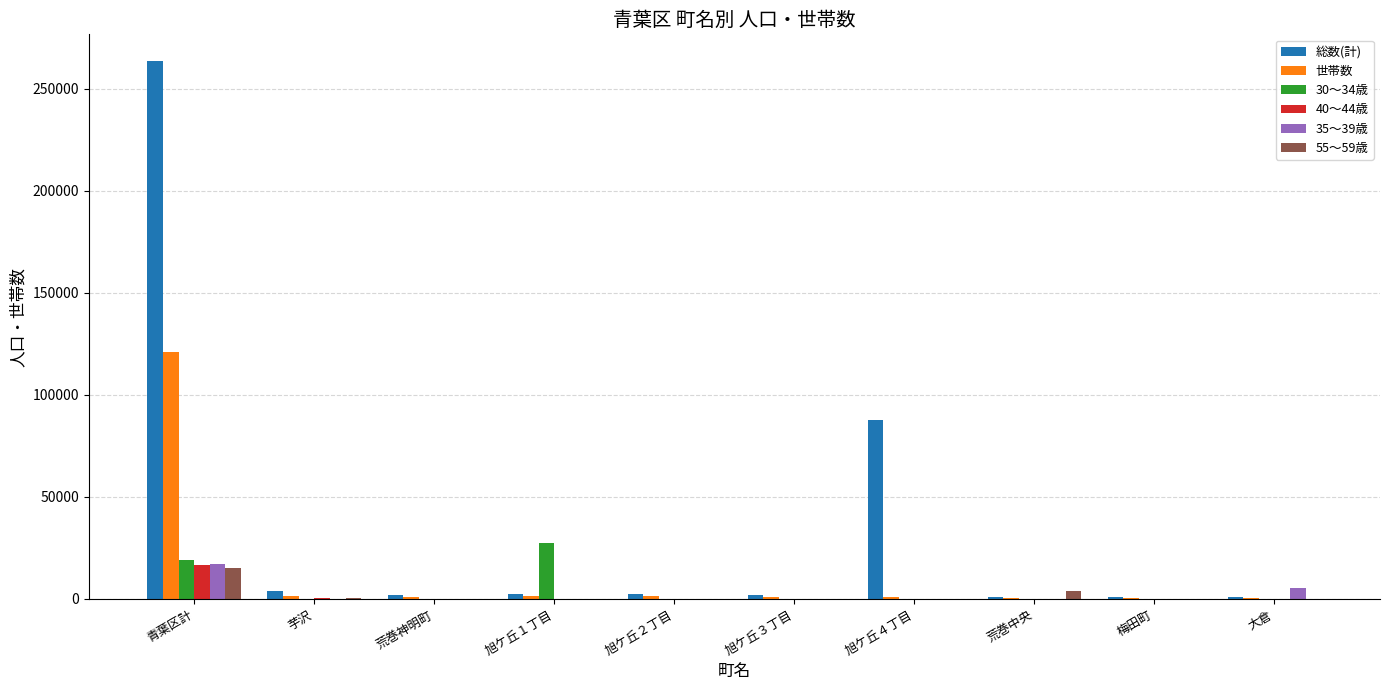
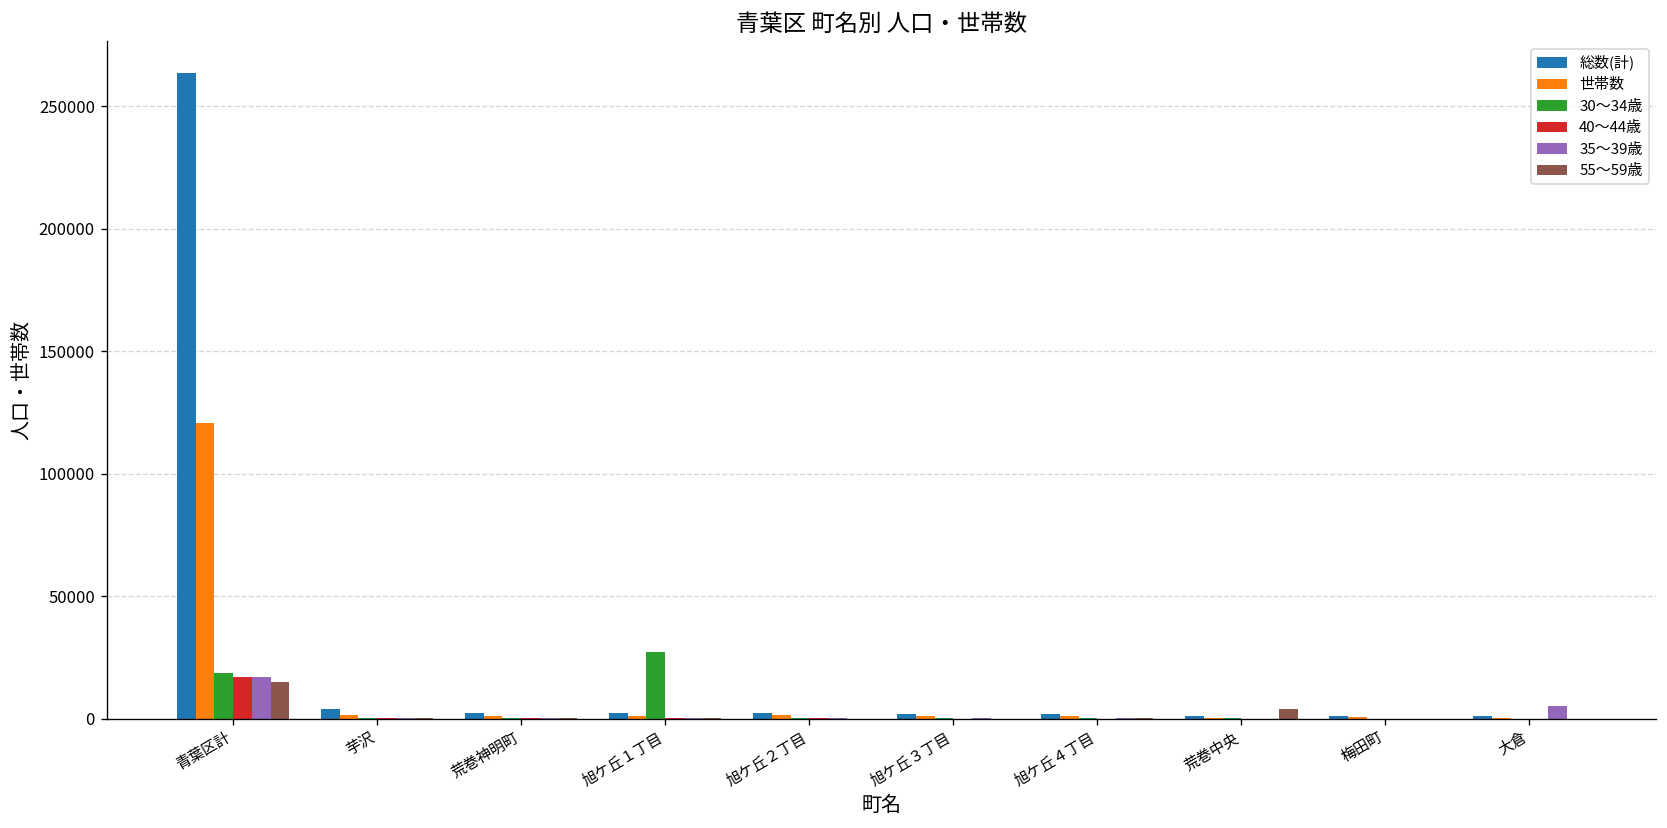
  {
    "総数(計)": {
      "青葉区計": 263000,
      "芋沢": 4000,
      "荒巻神明町": 2000,
      "旭ケ丘１丁目": 2000,
      "旭ケ丘２丁目": 3000,
      "旭ケ丘３丁目": 2000,
-     "旭ケ丘４丁目": 88000
+     "旭ケ丘４丁目": 2000
    },
    "世帯数": {
      "青葉区計": 121000,
      "芋沢": 1000,
      "旭ケ丘１丁目": 1000,
      "旭ケ丘２丁目": 1000
    },
    "30～34歳": {
      "青葉区計": 19000,
      "旭ケ丘１丁目": 27000
    },
    "40～44歳": {
      "青葉区計": 17000
    },
    "35～39歳": {
      "青葉区計": 17000,
      "大倉": 5000
    },
    "55～59歳": {
      "青葉区計": 15000,
      "荒巻中央": 4000
    }
  }
